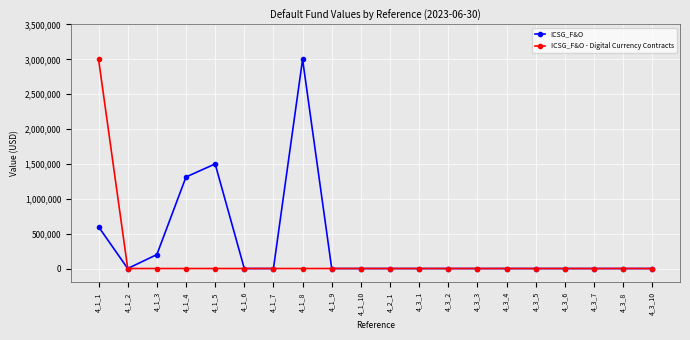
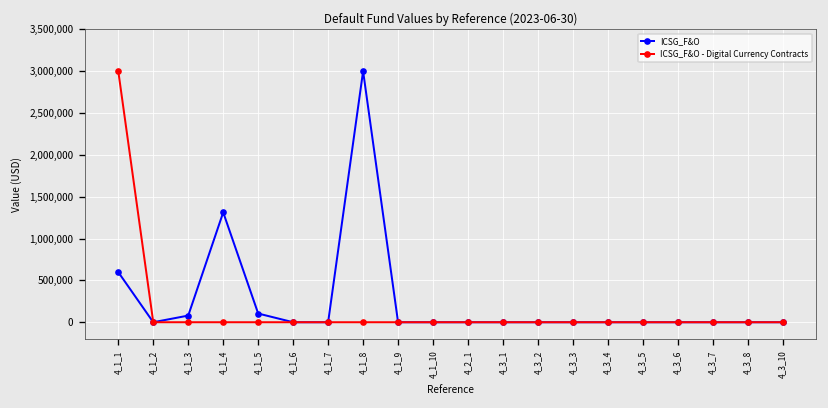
  {
    "ICSG_F&O": {
      "4_1_1": "600,000",
-     "4_1_3": "200,000",
+     "4_1_3": "100,000",
      "4_1_4": "1,300,000",
-     "4_1_5": "1,500,000",
+     "4_1_5": "100,000",
      "4_1_8": "3,000,000"
    },
    "ICSG_F&O - Digital Currency Contracts": {
      "4_1_1": "3,000,000",
      "4_1_3": "0",
      "4_1_4": "0",
      "4_1_5": "0",
      "4_1_8": "0"
    }
  }
